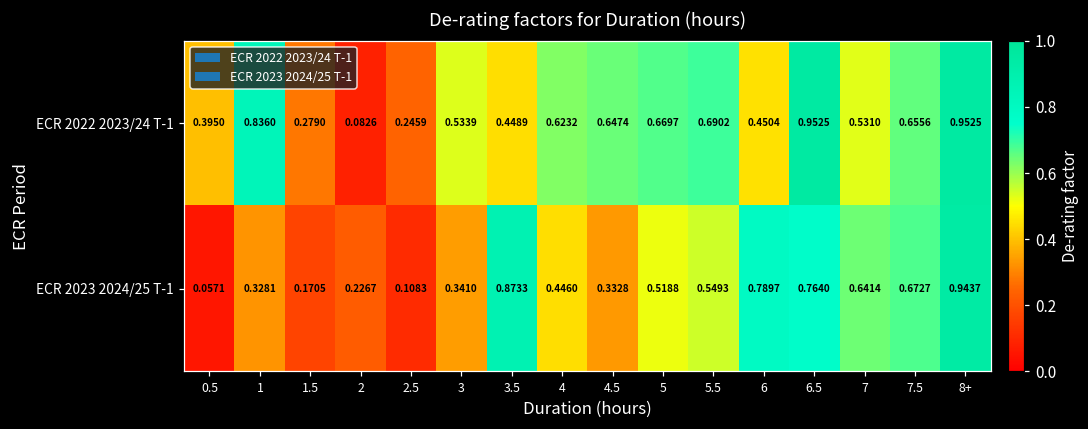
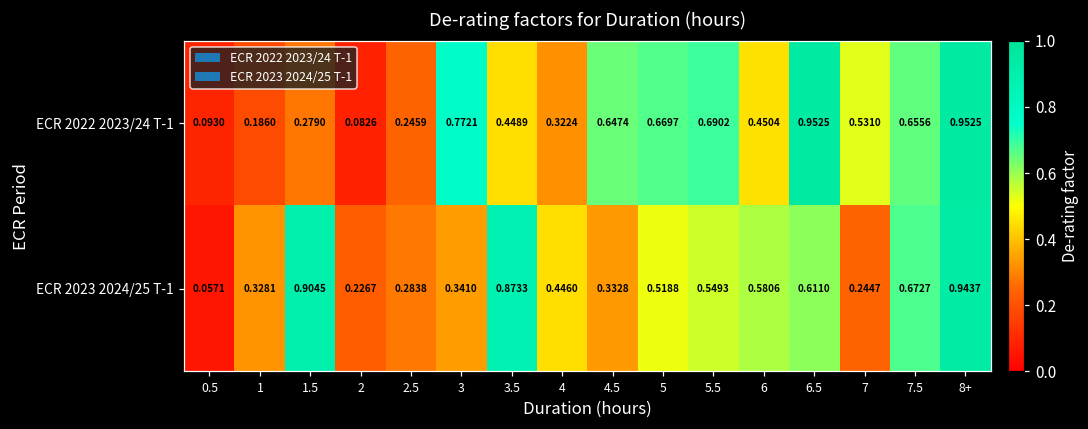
  {
    "ECR 2022 2023/24 T-1": {
-     "0.5": 0.3950,
-     "1": 0.8360,
+     "0.5": 0.0930,
+     "1": 0.1860,
      "1.5": 0.2790,
      "2": 0.0826,
      "2.5": 0.2459,
-     "3": 0.5339,
+     "3": 0.7721,
      "3.5": 0.4489,
-     "4": 0.6232,
+     "4": 0.3224,
      "4.5": 0.6474,
      "5": 0.6697,
      "5.5": 0.6902,
      "6": 0.4504,
      "6.5": 0.9525,
      "7": 0.5310,
      "7.5": 0.6556,
      "8+": 0.9525
    },
    "ECR 2023 2024/25 T-1": {
      "0.5": 0.0571,
      "1": 0.3281,
-     "1.5": 0.1705,
+     "1.5": 0.9045,
      "2": 0.2267,
-     "2.5": 0.1083,
+     "2.5": 0.2838,
      "3": 0.3410,
      "3.5": 0.8733,
      "4": 0.4460,
      "4.5": 0.3328,
      "5": 0.5188,
      "5.5": 0.5493,
-     "6": 0.7897,
-     "6.5": 0.7640,
-     "7": 0.6414,
+     "6": 0.5806,
+     "6.5": 0.6110,
+     "7": 0.2447,
      "7.5": 0.6727,
      "8+": 0.9437
    }
  }
